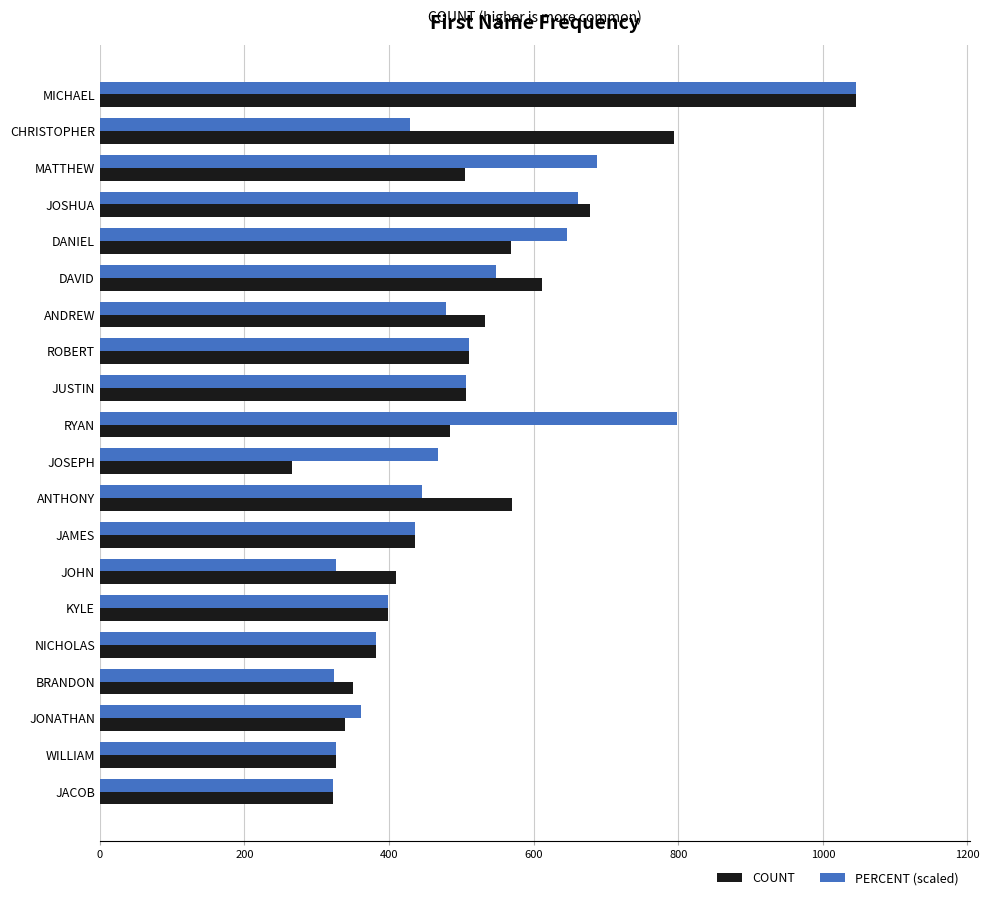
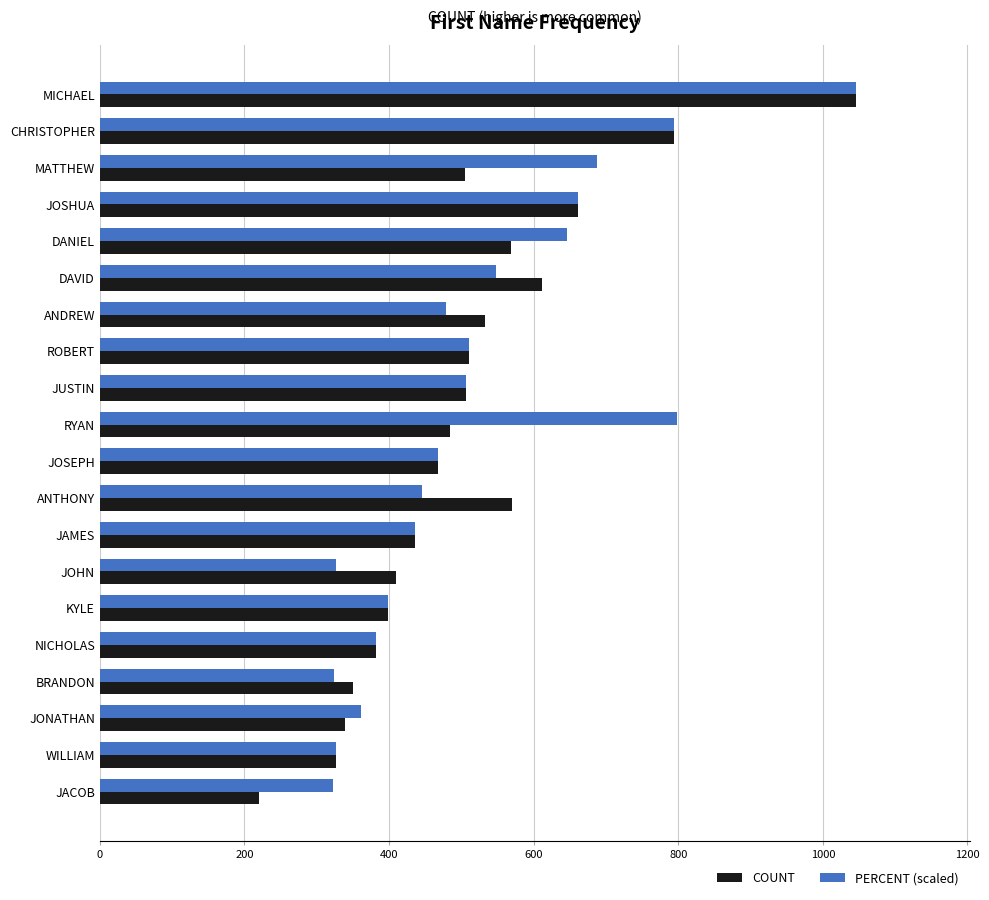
  {
    "COUNT": {
      "MICHAEL": 1050,
      "CHRISTOPHER": 790,
      "MATTHEW": 510,
-     "JOSHUA": 680,
+     "JOSHUA": 660,
      "DANIEL": 570,
      "DAVID": 610,
      "ANDREW": 530,
      "ROBERT": 510,
      "JUSTIN": 510,
      "RYAN": 480,
-     "JOSEPH": 270,
+     "JOSEPH": 470,
      "ANTHONY": 570,
      "JAMES": 440,
      "JOHN": 410,
      "KYLE": 400,
      "NICHOLAS": 380,
      "BRANDON": 350,
      "JONATHAN": 340,
      "WILLIAM": 330,
-     "JACOB": 320
+     "JACOB": 220
    },
    "PERCENT (scaled)": {
      "MICHAEL": 1050,
-     "CHRISTOPHER": 430,
+     "CHRISTOPHER": 790,
      "MATTHEW": 690,
      "JOSHUA": 660,
      "DANIEL": 650,
      "DAVID": 550,
      "ANDREW": 480,
      "ROBERT": 510,
      "JUSTIN": 510,
      "RYAN": 800,
      "JOSEPH": 470,
      "ANTHONY": 450,
      "JAMES": 440,
      "JOHN": 330,
      "KYLE": 400,
      "NICHOLAS": 380,
      "BRANDON": 320,
      "JONATHAN": 360,
      "WILLIAM": 330,
      "JACOB": 320
    }
  }
